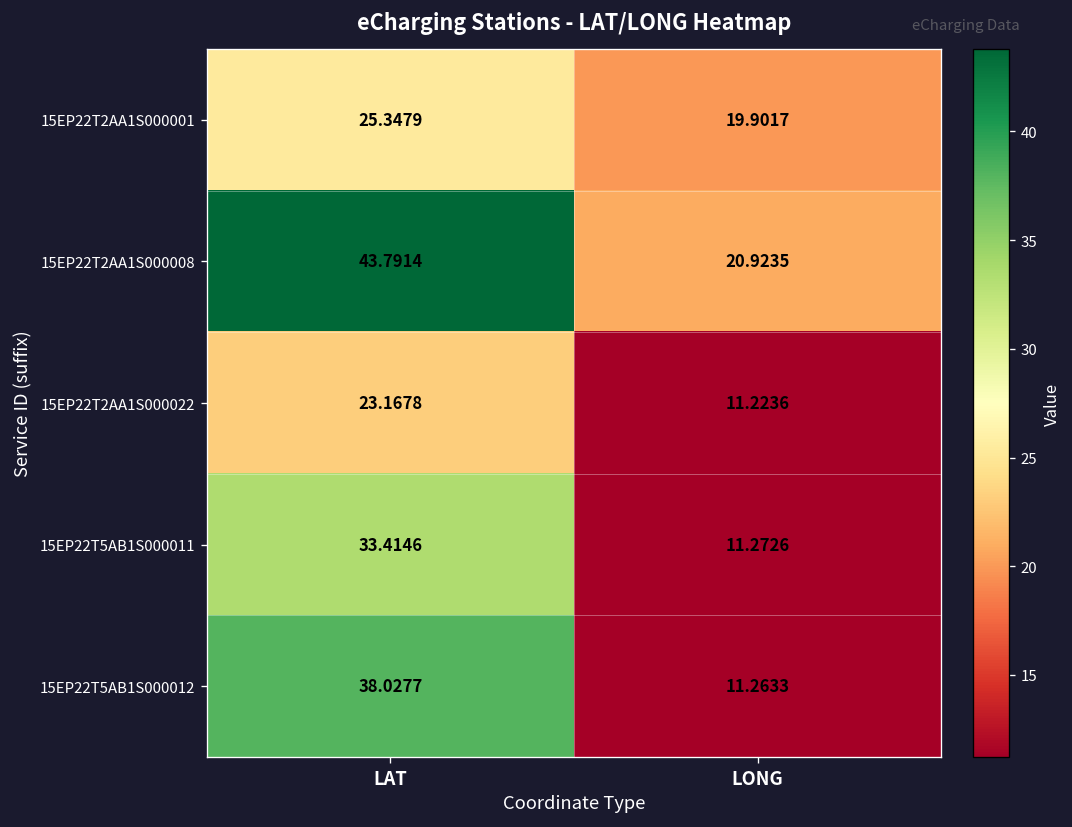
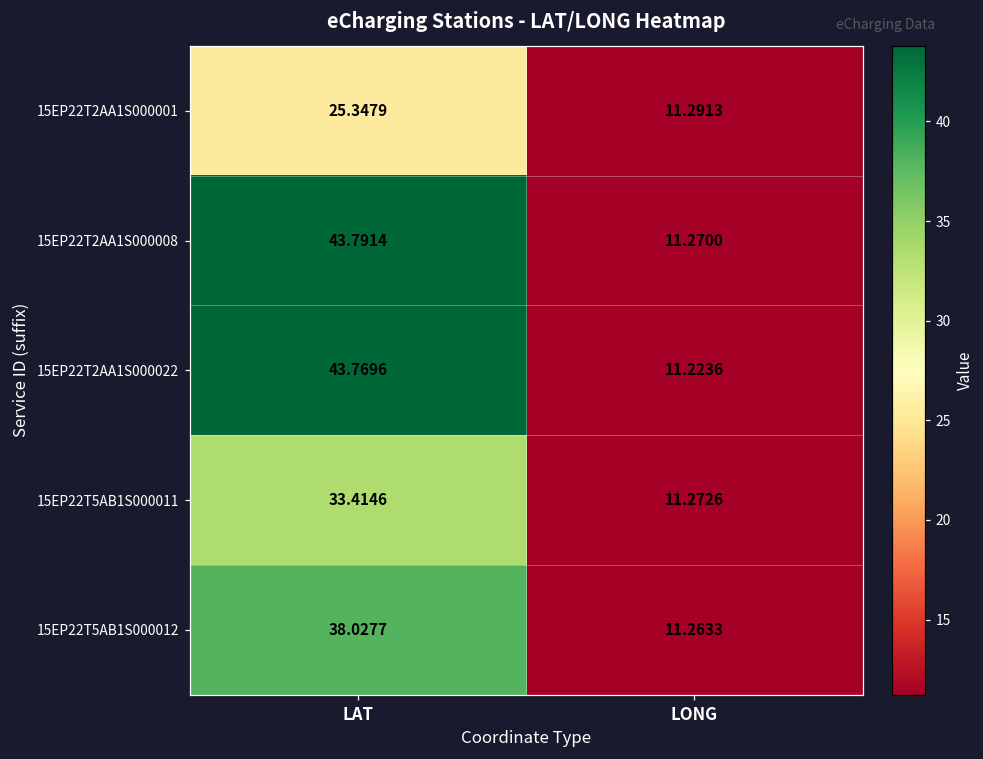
  {
    "15EP22T2AA1S000001": {
      "LAT": 25.3479,
-     "LONG": 19.9017
+     "LONG": 11.2913
    },
    "15EP22T2AA1S000008": {
      "LAT": 43.7914,
-     "LONG": 20.9235
+     "LONG": 11.2700
    },
    "15EP22T2AA1S000022": {
-     "LAT": 23.1678,
+     "LAT": 43.7696,
      "LONG": 11.2236
    },
    "15EP22T5AB1S000011": {
      "LAT": 33.4146,
      "LONG": 11.2726
    },
    "15EP22T5AB1S000012": {
      "LAT": 38.0277,
      "LONG": 11.2633
    }
  }
